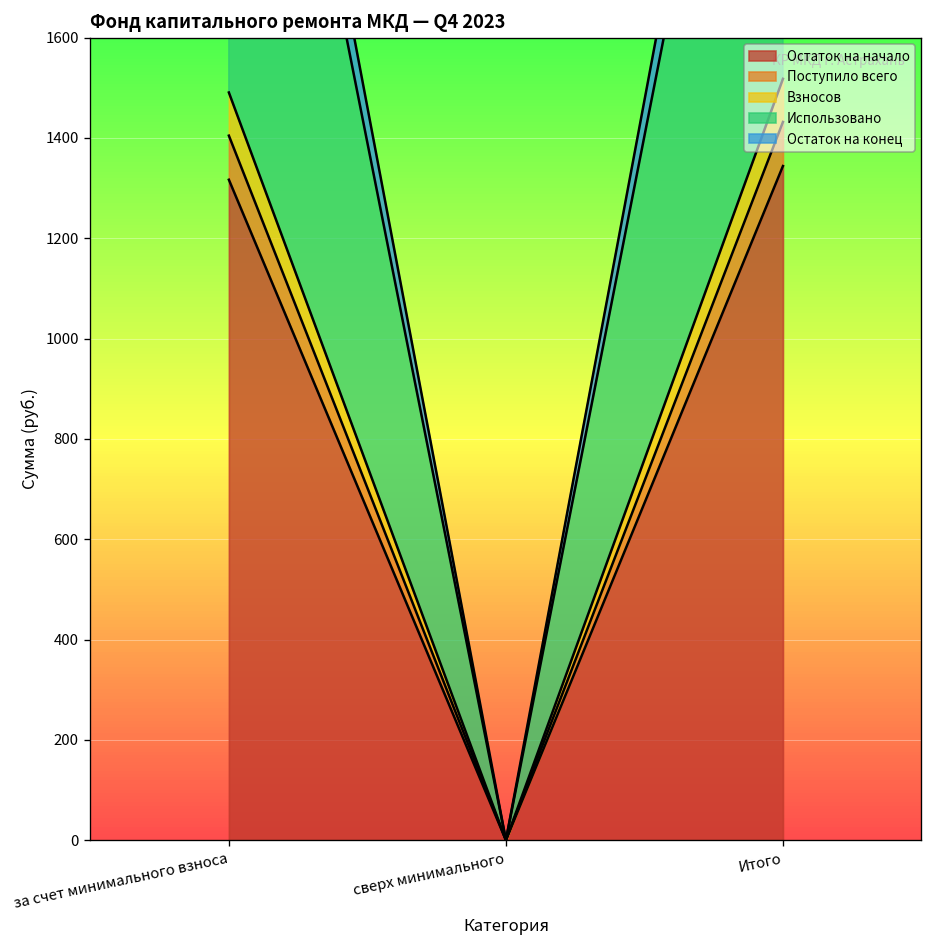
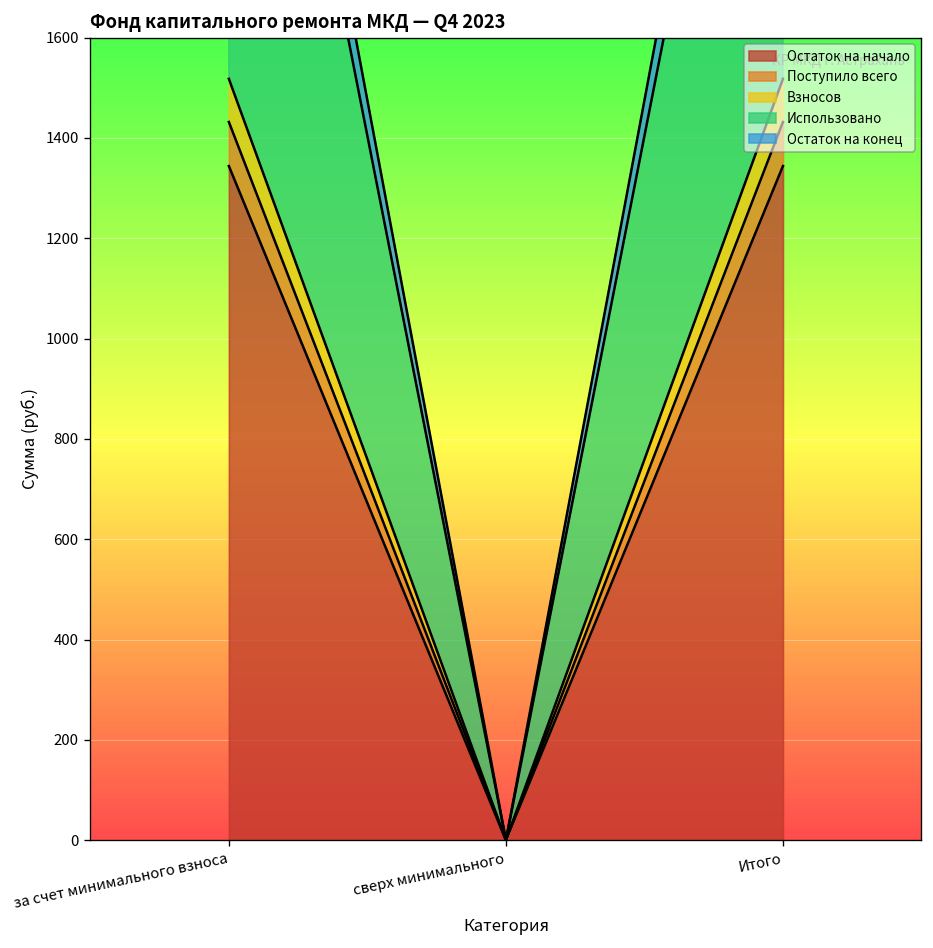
  {
    "Остаток на начало": {
-     "за счет минимального взноса": 1320,
+     "за счет минимального взноса": 1340,
      "Итого": 1340
    },
    "Поступило всего": {
      "за счет минимального взноса": 90
    },
    "Взносов": {
      "за счет минимального взноса": 90
    }
  }
